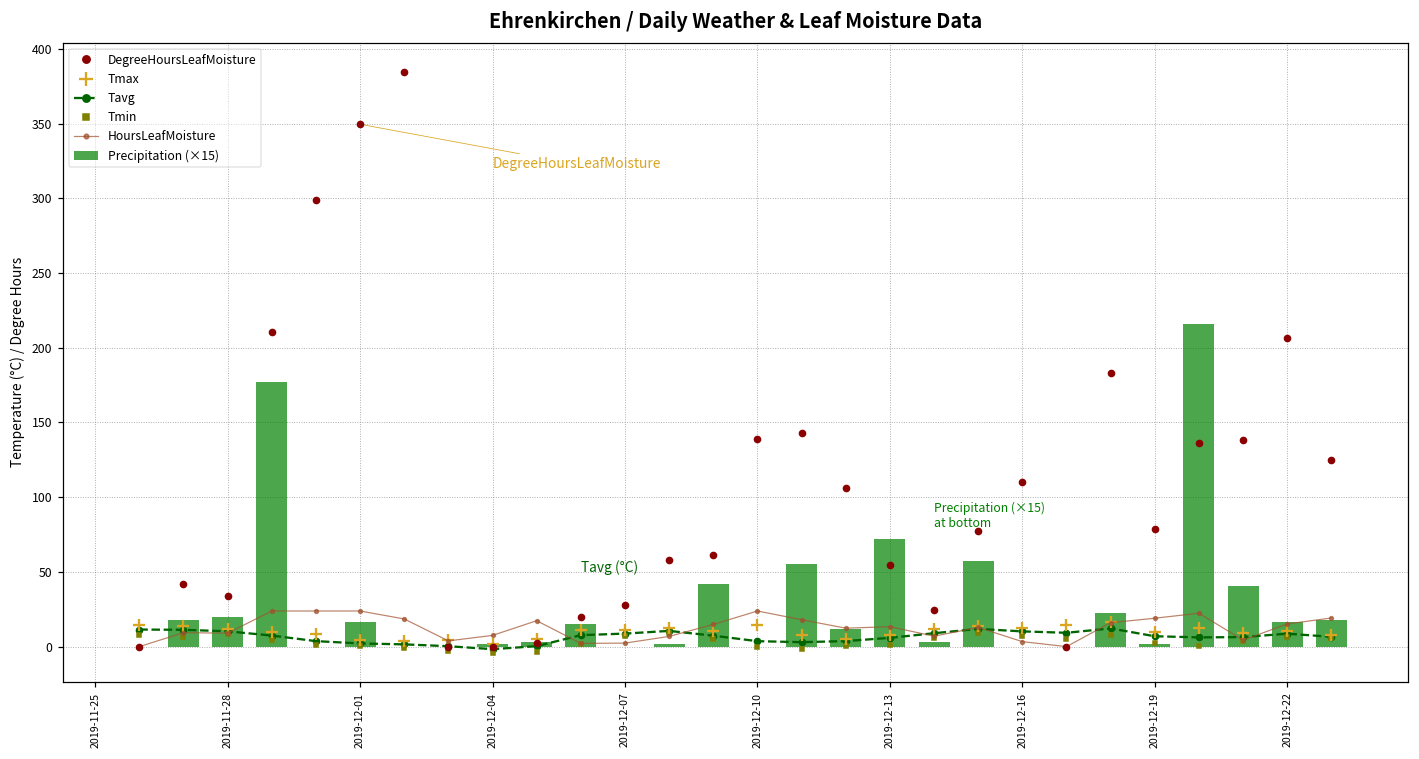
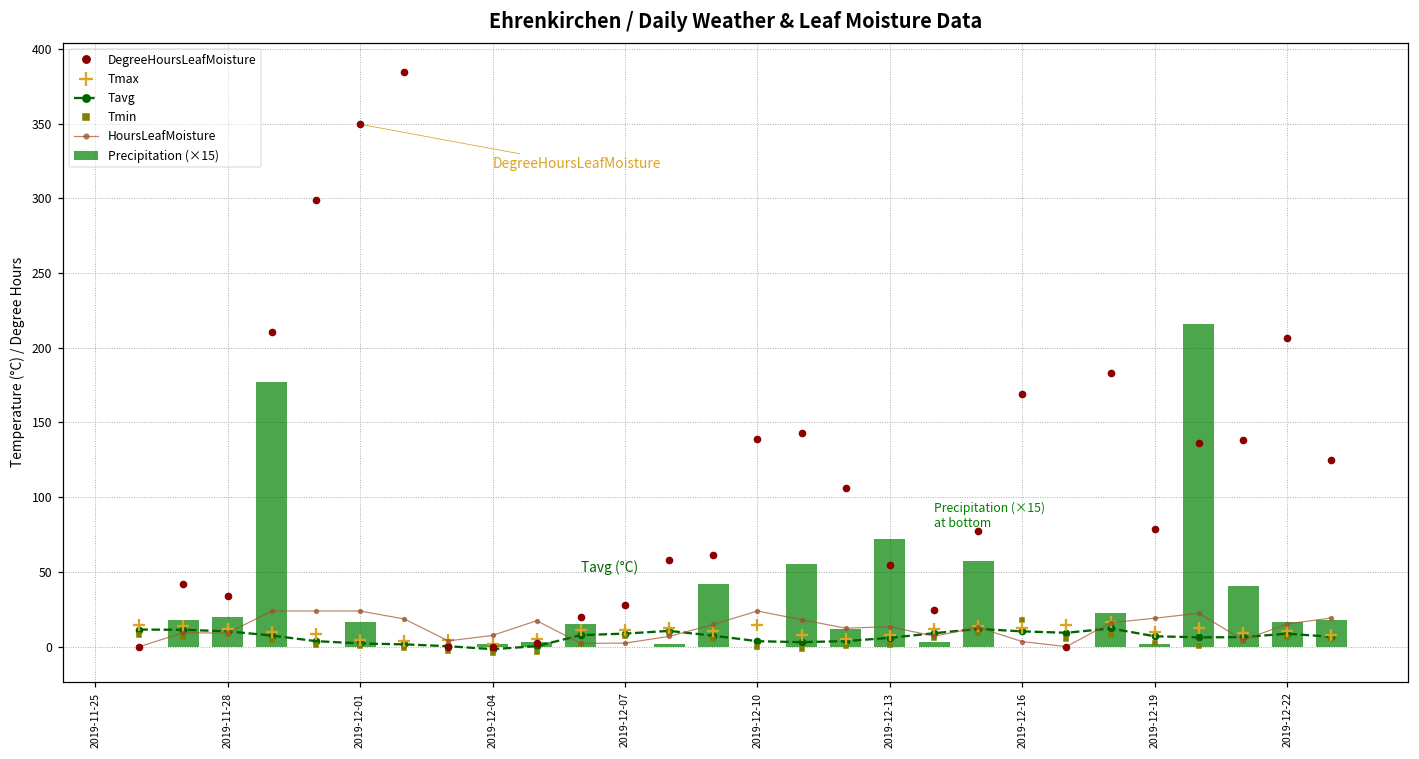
  {
    "DegreeHoursLeafMoisture": {
      "2019-11-28": 34,
      "2019-12-01": 350,
      "2019-12-07": 28,
      "2019-12-10": 139,
      "2019-12-13": 55,
-     "2019-12-16": 110,
+     "2019-12-16": 169,
      "2019-12-19": 79,
      "2019-12-22": 206
    },
    "Tmax": {
      "2019-12-01": 4,
      "2019-12-07": 11,
      "2019-12-10": 15,
      "2019-12-13": 8,
      "2019-12-16": 12,
      "2019-12-19": 10,
      "2019-12-22": 11
    },
    "Tmin": {
      "2019-12-04": -4,
      "2019-12-10": 0,
      "2019-12-13": 1,
-     "2019-12-16": 7,
+     "2019-12-16": 18,
      "2019-12-19": 3,
      "2019-12-22": 6
    },
    "HoursLeafMoisture": {
      "2019-12-01": 24,
      "2019-12-04": 8,
      "2019-12-07": 2,
      "2019-12-10": 24,
      "2019-12-13": 13,
      "2019-12-16": 3,
      "2019-12-19": 19,
      "2019-12-22": 15
    }
  }
